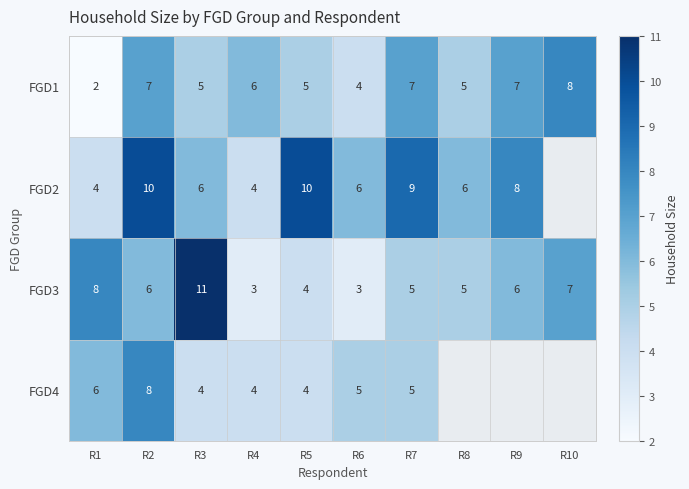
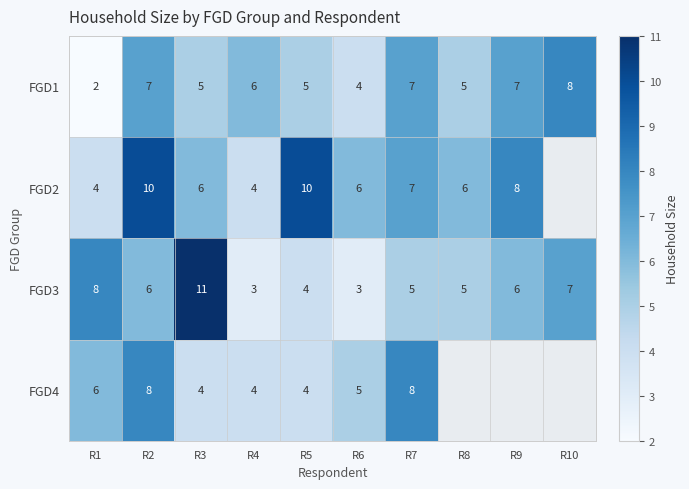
  {
    "FGD1": {
      "R1": 2,
      "R2": 7,
      "R3": 5,
      "R4": 6,
      "R5": 5,
      "R6": 4,
      "R7": 7,
      "R8": 5,
      "R9": 7,
      "R10": 8
    },
    "FGD2": {
      "R1": 4,
      "R2": 10,
      "R3": 6,
      "R4": 4,
      "R5": 10,
      "R6": 6,
-     "R7": 9,
+     "R7": 7,
      "R8": 6,
      "R9": 8
    },
    "FGD3": {
      "R1": 8,
      "R2": 6,
      "R3": 11,
      "R4": 3,
      "R5": 4,
      "R6": 3,
      "R7": 5,
      "R8": 5,
      "R9": 6,
      "R10": 7
    },
    "FGD4": {
      "R1": 6,
      "R2": 8,
      "R3": 4,
      "R4": 4,
      "R5": 4,
      "R6": 5,
-     "R7": 5
+     "R7": 8
    }
  }
